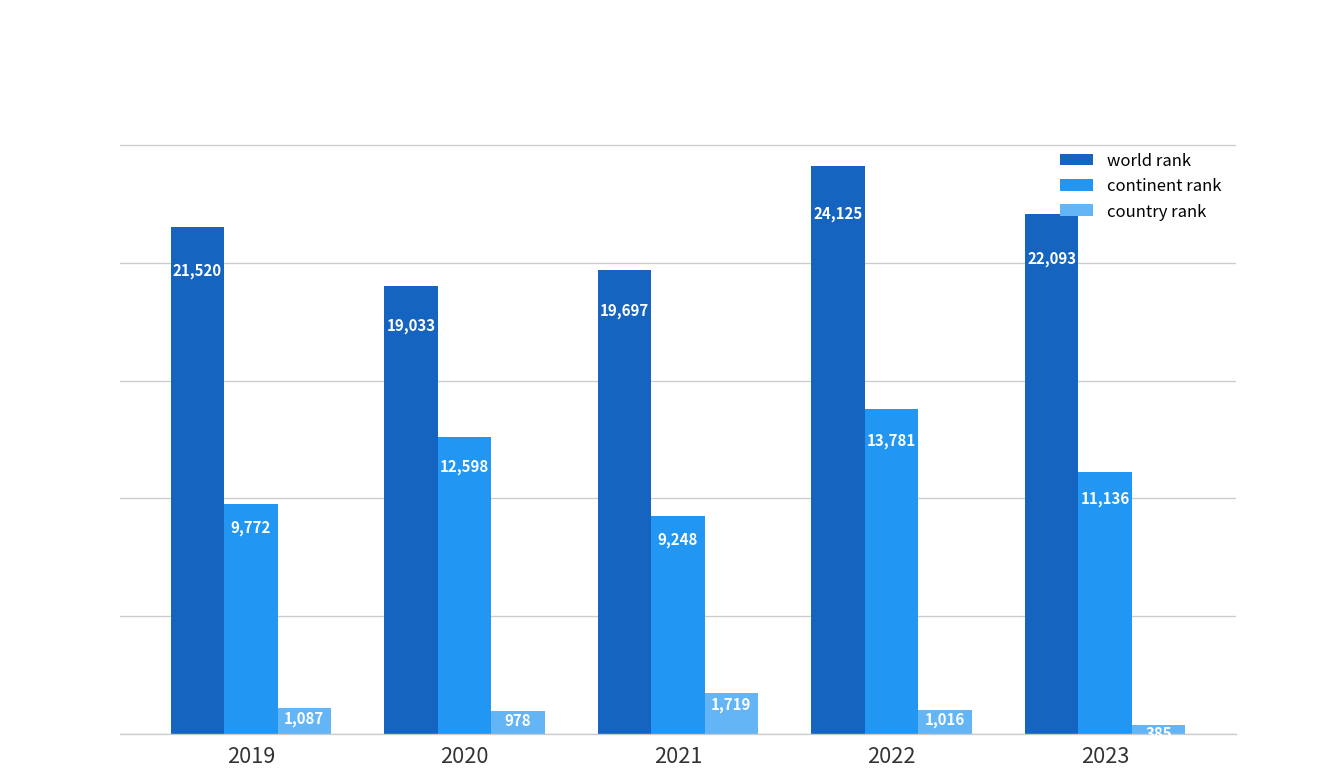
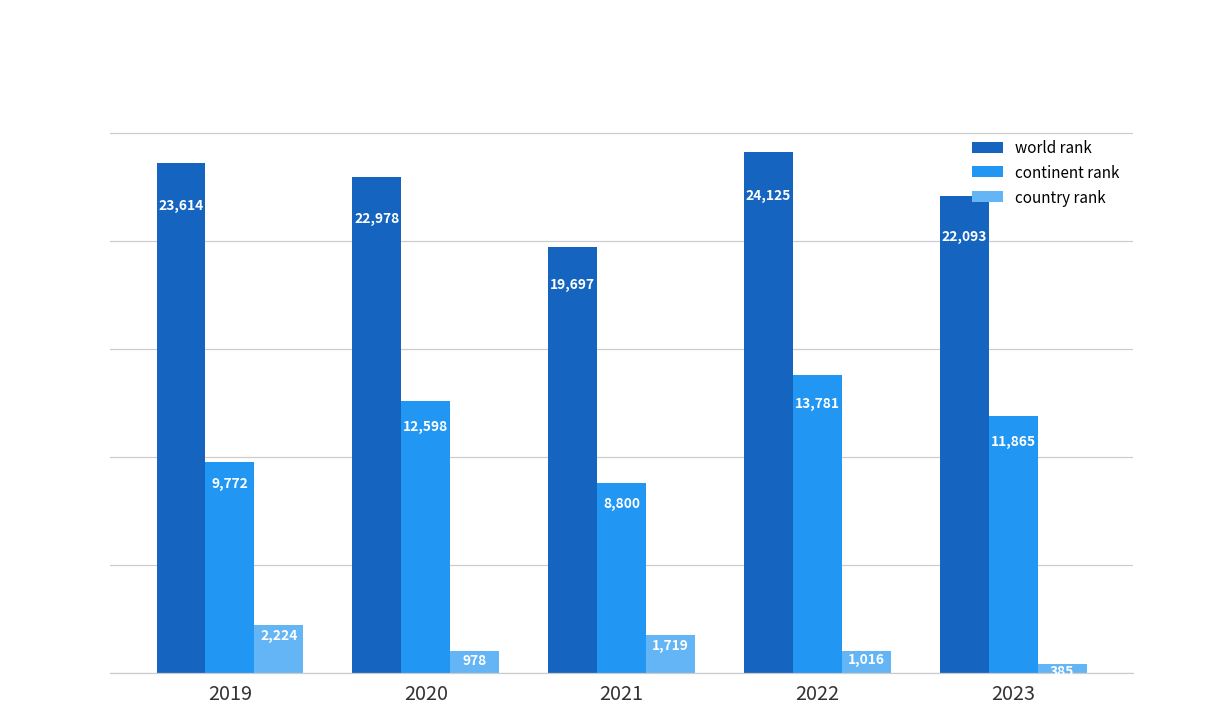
  {
    "world rank": {
-     "2019": "21,520",
-     "2020": "19,033",
+     "2019": "23,614",
+     "2020": "22,978",
      "2021": "19,697",
      "2022": "24,125",
      "2023": "22,093"
    },
    "continent rank": {
      "2019": "9,772",
      "2020": "12,598",
-     "2021": "9,248",
+     "2021": "8,800",
      "2022": "13,781",
-     "2023": "11,136"
+     "2023": "11,865"
    },
    "country rank": {
-     "2019": "1,087",
+     "2019": "2,224",
      "2020": "978",
      "2021": "1,719",
      "2022": "1,016",
      "2023": "385"
    }
  }
